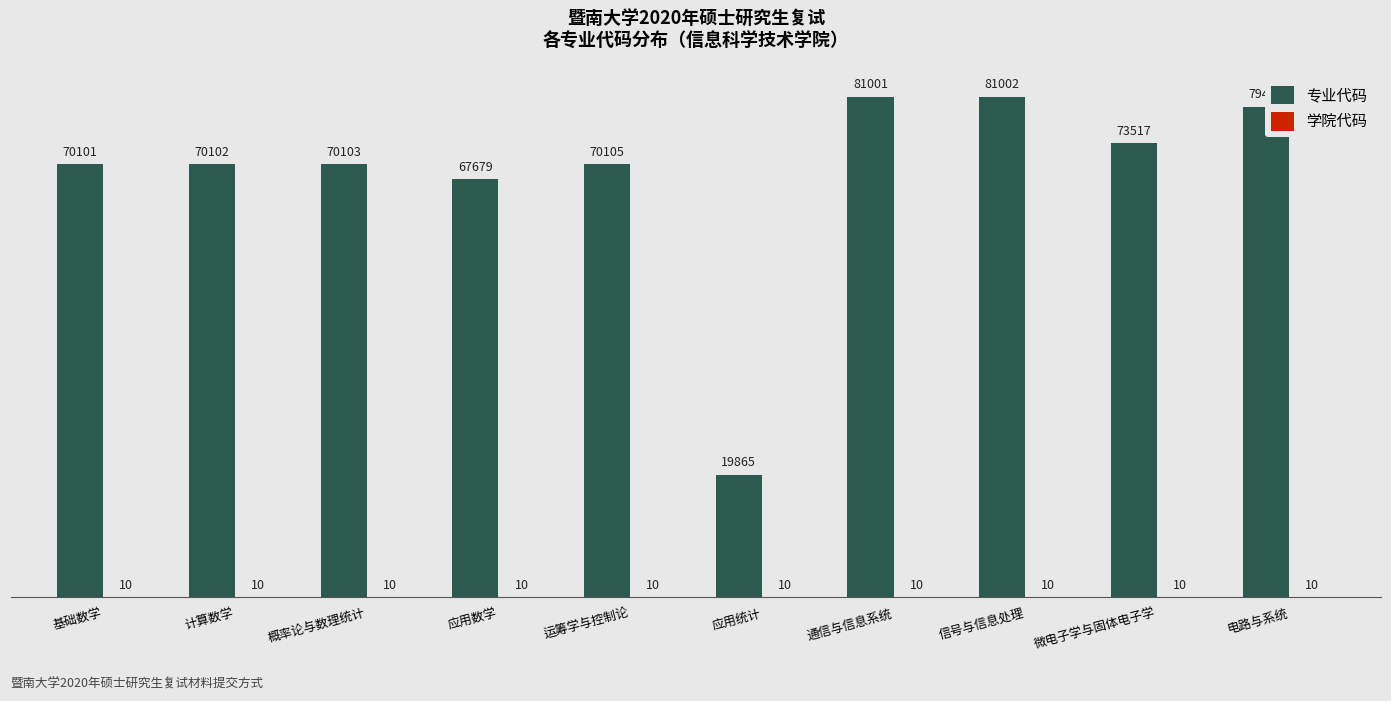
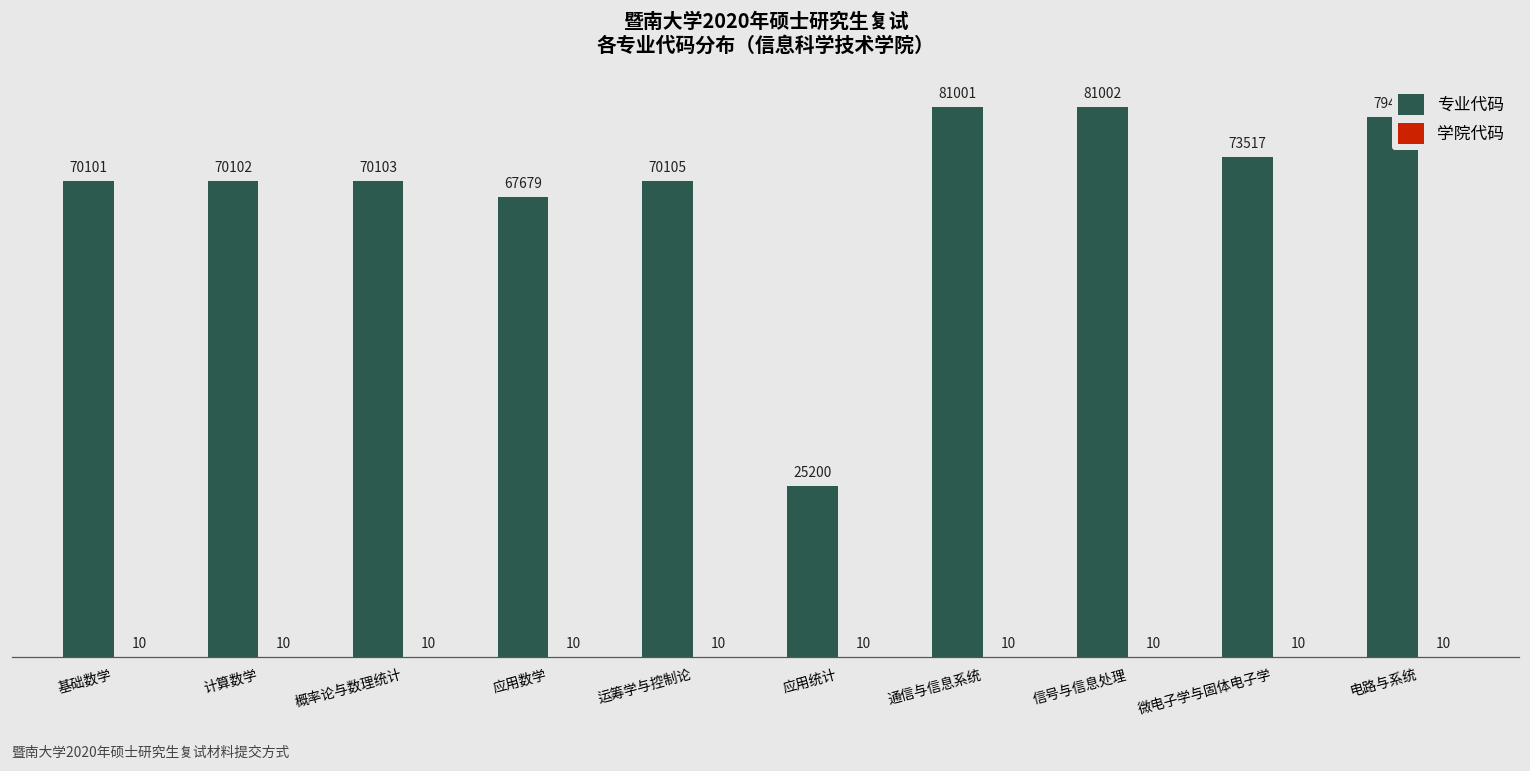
  {
    "专业代码": {
      "基础数学": 70101,
      "计算数学": 70102,
      "概率论与数理统计": 70103,
      "应用数学": 67679,
      "运筹学与控制论": 70105,
-     "应用统计": 19865,
+     "应用统计": 25200,
      "通信与信息系统": 81001,
      "信号与信息处理": 81002,
      "微电子学与固体电子学": 73517
    },
    "学院代码": {
      "基础数学": 10,
      "计算数学": 10,
      "概率论与数理统计": 10,
      "应用数学": 10,
      "运筹学与控制论": 10,
      "应用统计": 10,
      "通信与信息系统": 10,
      "信号与信息处理": 10,
      "微电子学与固体电子学": 10,
      "电路与系统": 10
    }
  }
